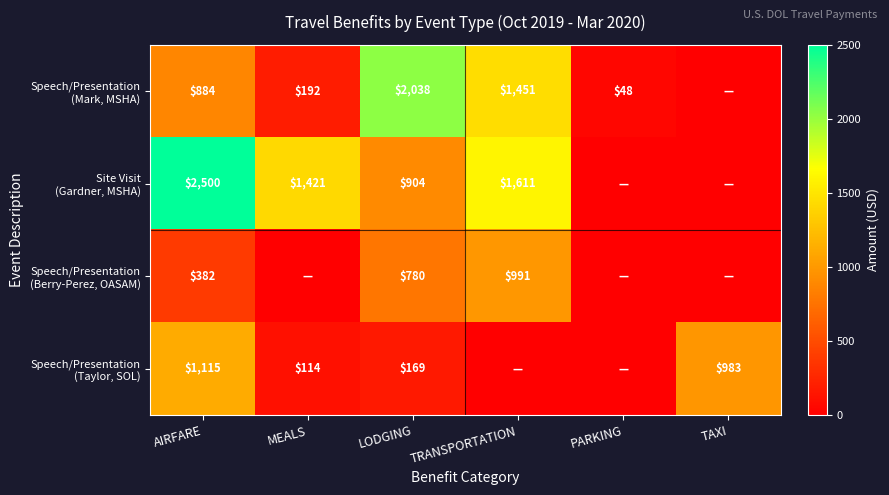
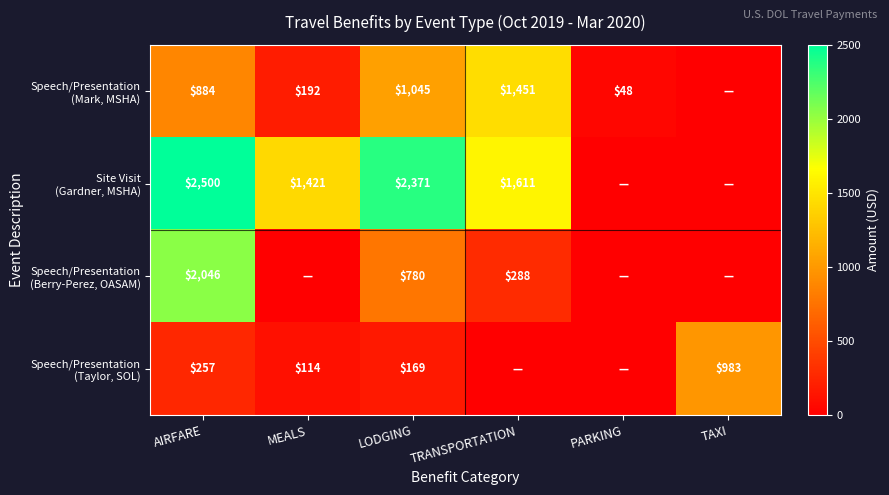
  {
    "Speech/Presentation (Mark, MSHA)": {
      "AIRFARE": "$884",
      "MEALS": "$192",
-     "LODGING": "$2,038",
+     "LODGING": "$1,045",
      "TRANSPORTATION": "$1,451",
      "PARKING": "$48"
    },
    "Site Visit (Gardner, MSHA)": {
      "AIRFARE": "$2,500",
      "MEALS": "$1,421",
-     "LODGING": "$904",
+     "LODGING": "$2,371",
      "TRANSPORTATION": "$1,611"
    },
    "Speech/Presentation (Berry-Perez, OASAM)": {
-     "AIRFARE": "$382",
+     "AIRFARE": "$2,046",
      "LODGING": "$780",
-     "TRANSPORTATION": "$991"
+     "TRANSPORTATION": "$288"
    },
    "Speech/Presentation (Taylor, SOL)": {
-     "AIRFARE": "$1,115",
+     "AIRFARE": "$257",
      "MEALS": "$114",
      "LODGING": "$169",
      "TAXI": "$983"
    }
  }
